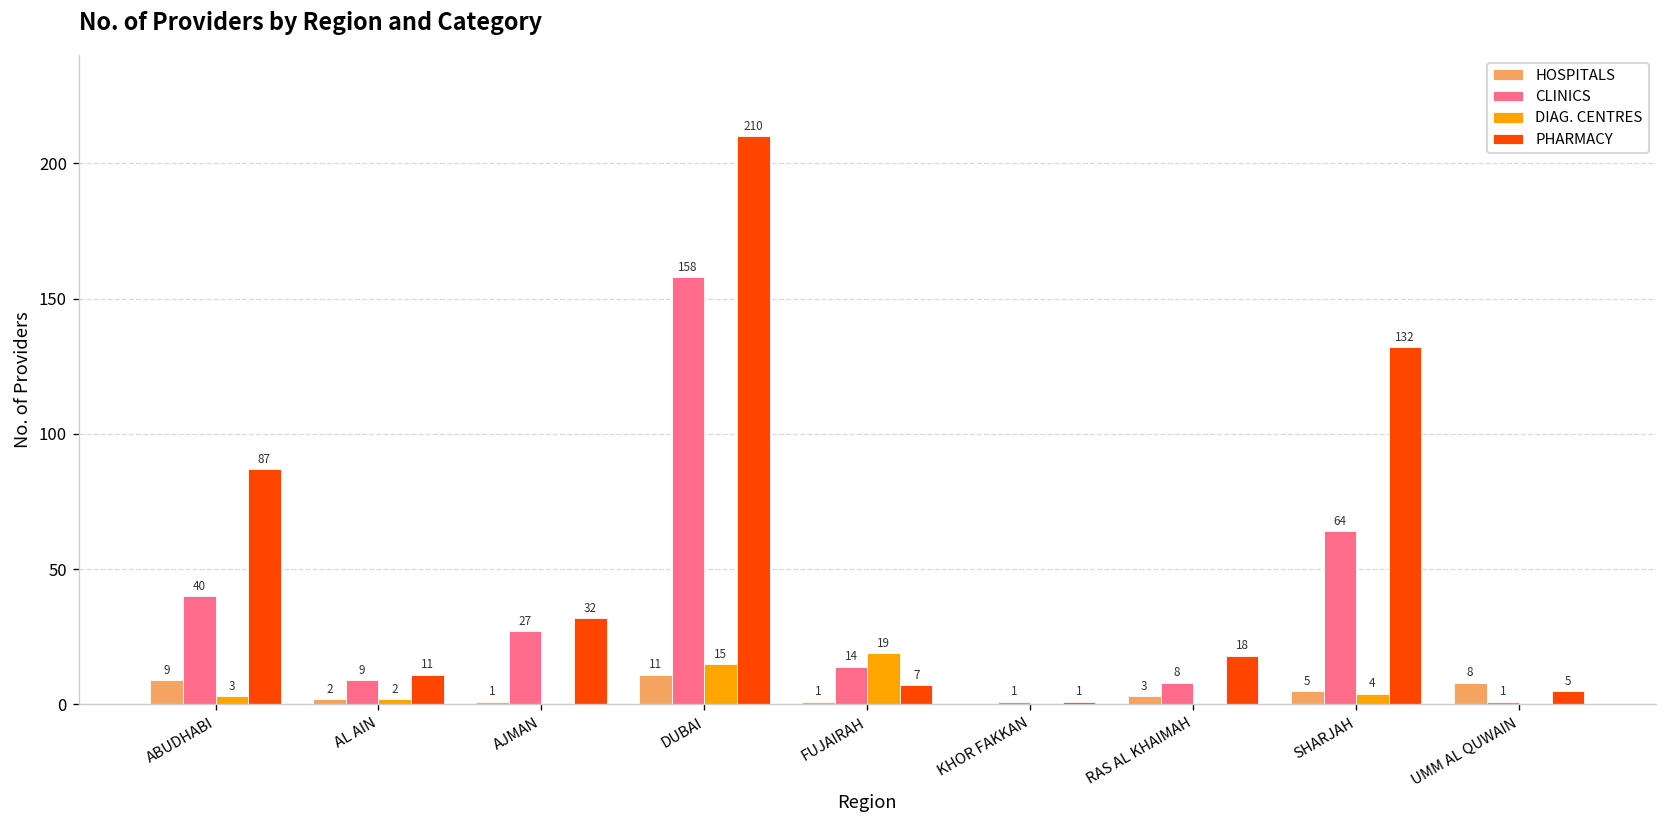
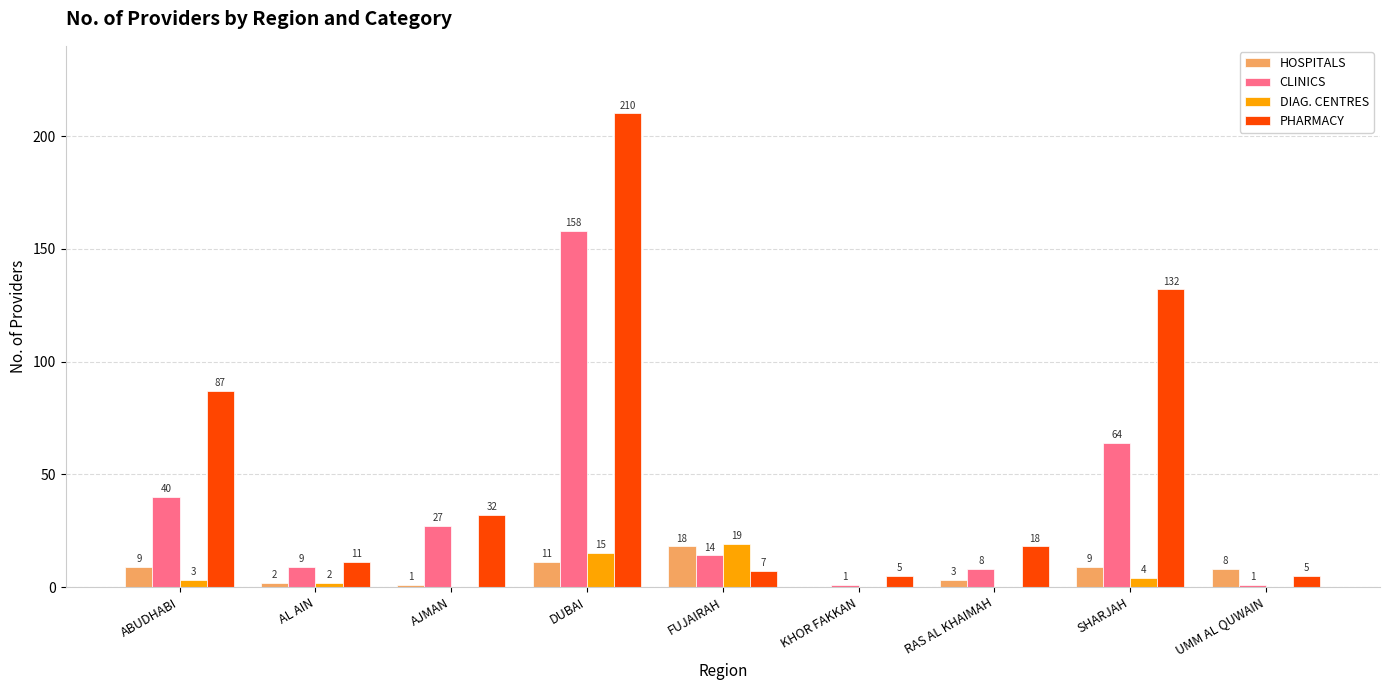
  {
    "HOSPITALS": {
      "ABUDHABI": 9,
      "AL AIN": 2,
      "AJMAN": 1,
      "DUBAI": 11,
-     "FUJAIRAH": 1,
+     "FUJAIRAH": 18,
      "RAS AL KHAIMAH": 3,
-     "SHARJAH": 5,
+     "SHARJAH": 9,
      "UMM AL QUWAIN": 8
    },
    "CLINICS": {
      "ABUDHABI": 40,
      "AL AIN": 9,
      "AJMAN": 27,
      "DUBAI": 158,
      "FUJAIRAH": 14,
      "KHOR FAKKAN": 1,
      "RAS AL KHAIMAH": 8,
      "SHARJAH": 64,
      "UMM AL QUWAIN": 1
    },
    "DIAG. CENTRES": {
      "ABUDHABI": 3,
      "AL AIN": 2,
      "DUBAI": 15,
      "FUJAIRAH": 19,
      "SHARJAH": 4
    },
    "PHARMACY": {
      "ABUDHABI": 87,
      "AL AIN": 11,
      "AJMAN": 32,
      "DUBAI": 210,
      "FUJAIRAH": 7,
-     "KHOR FAKKAN": 1,
+     "KHOR FAKKAN": 5,
      "RAS AL KHAIMAH": 18,
      "SHARJAH": 132,
      "UMM AL QUWAIN": 5
    }
  }
